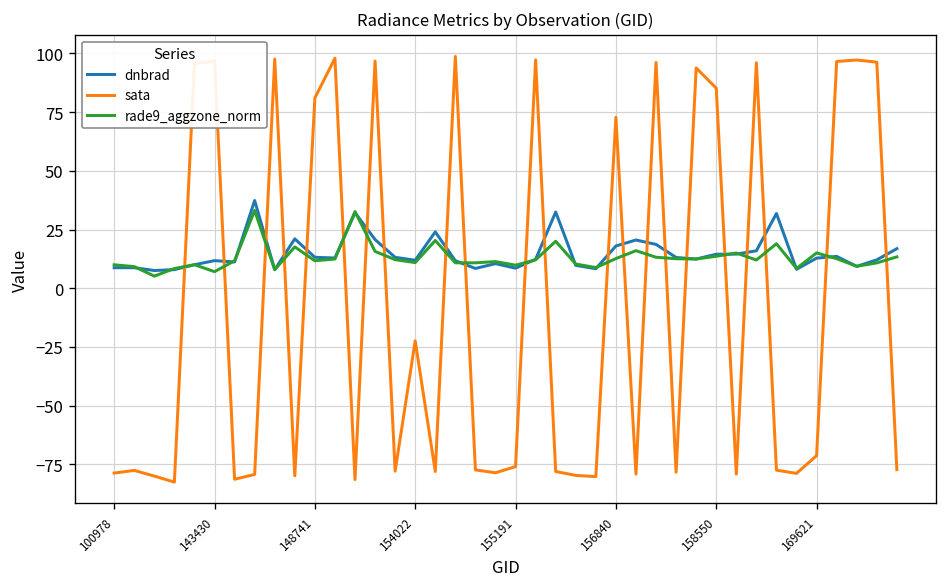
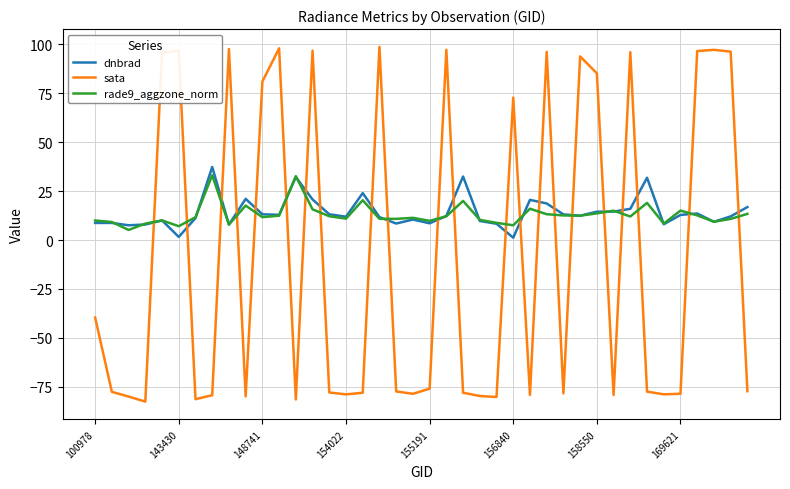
  {
    "dnbrad": {
-     "143430": 12,
+     "143430": 2,
      "148741": 13,
-     "156840": 18,
+     "156840": 1,
      "169621": 13
    },
    "sata": {
-     "100978": -79,
+     "100978": -40,
      "148741": 81,
-     "154022": -22,
+     "154022": -79,
      "155191": -76,
      "156840": 73,
      "158550": 85,
-     "169621": -71
+     "169621": -79
    },
    "rade9_aggzone_norm": {
      "143430": 7,
      "148741": 12,
-     "156840": 13,
+     "156840": 8,
      "169621": 15
    }
  }
